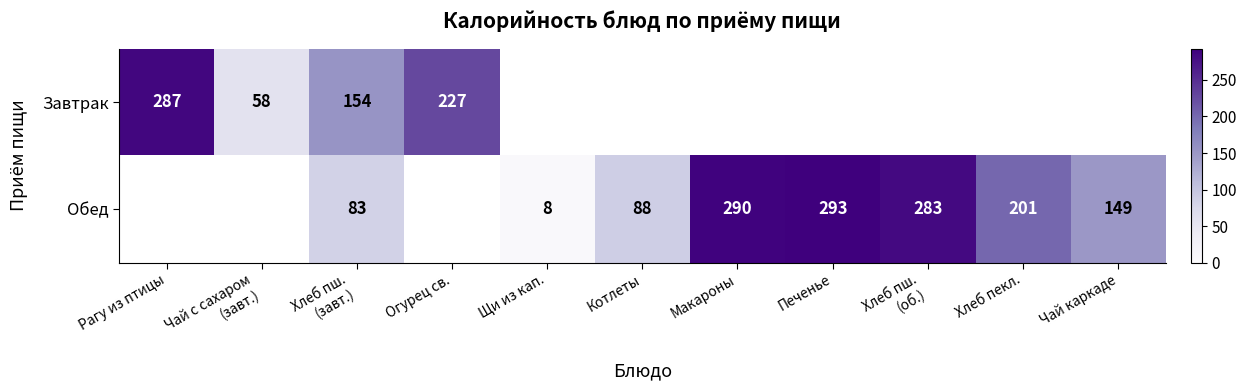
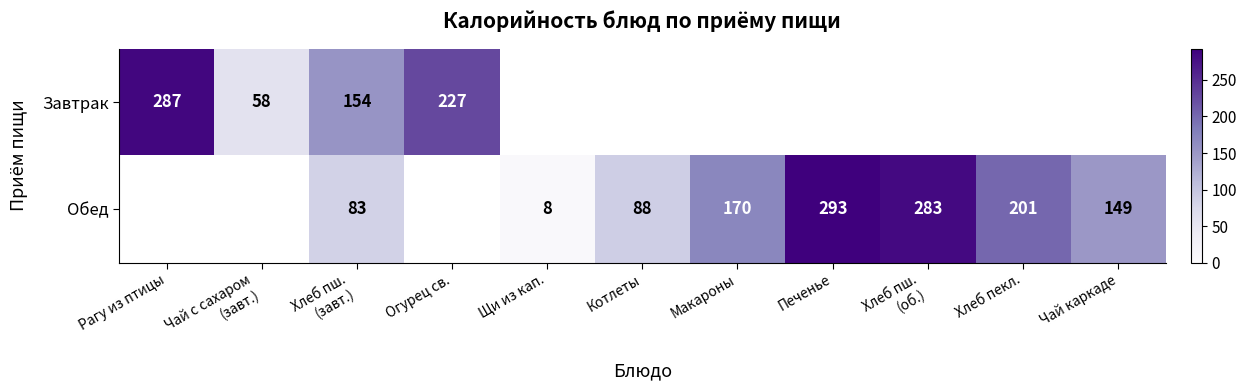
  {
    "Завтрак": {
      "Рагу из птицы": 287,
      "Чай с сахаром (завт.)": 58,
      "Хлеб пш. (завт.)": 154,
      "Огурец св.": 227
    },
    "Обед": {
      "Хлеб пш. (завт.)": 83,
      "Щи из кап.": 8,
      "Котлеты": 88,
-     "Макароны": 290,
+     "Макароны": 170,
      "Печенье": 293,
      "Хлеб пш. (об.)": 283,
      "Хлеб пекл.": 201,
      "Чай каркаде": 149
    }
  }
